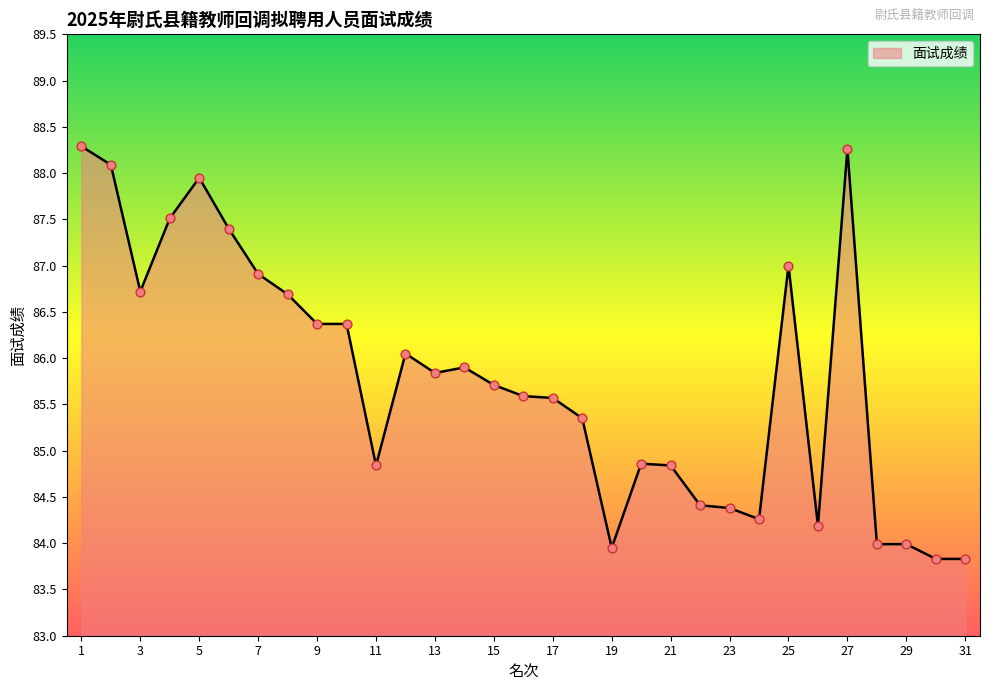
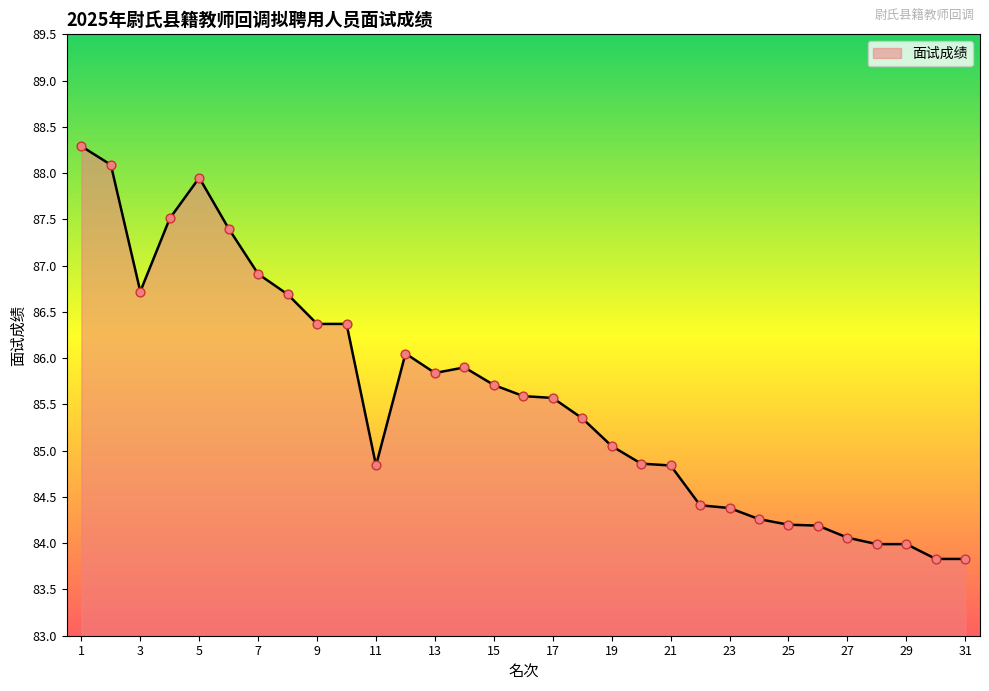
  {
    "1": 88.3,
    "3": 86.7,
    "5": 88.0,
    "7": 86.9,
    "9": 86.4,
    "11": 84.8,
    "13": 85.8,
    "15": 85.7,
    "17": 85.6,
-   "19": 84.0,
+   "19": 85.1,
    "21": 84.8,
    "23": 84.4,
-   "25": 87.0,
-   "27": 88.3,
+   "25": 84.2,
+   "27": 84.1,
    "29": 84.0,
    "31": 83.8
  }
